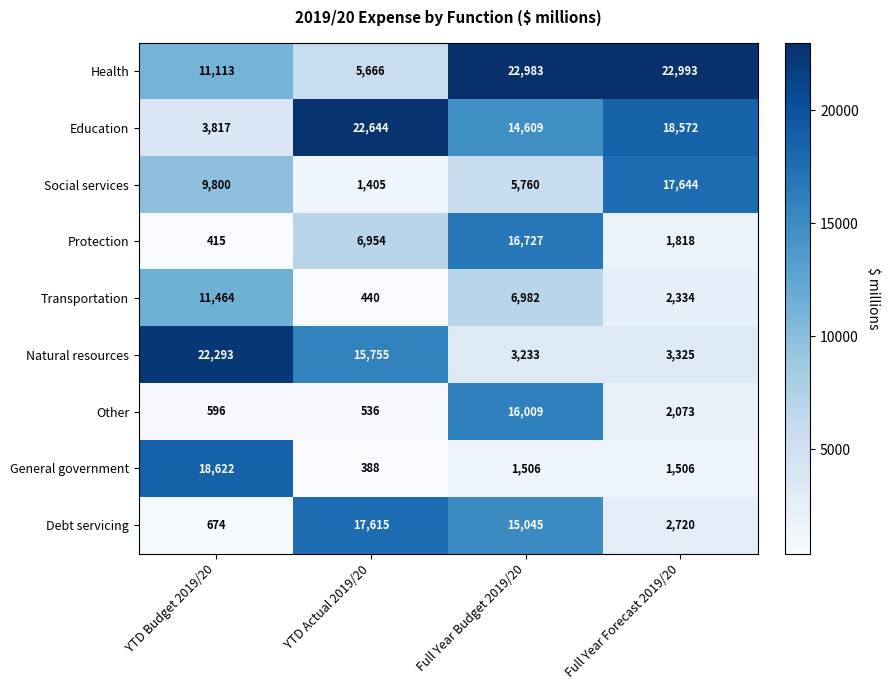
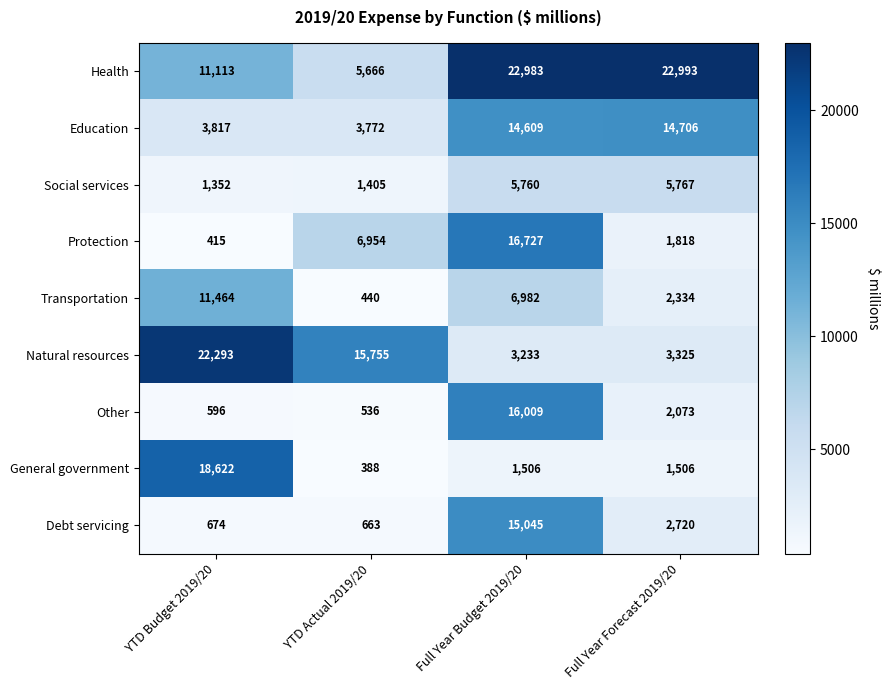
  {
    "Health": {
      "YTD Budget 2019/20": "11,113",
      "YTD Actual 2019/20": "5,666",
      "Full Year Budget 2019/20": "22,983",
      "Full Year Forecast 2019/20": "22,993"
    },
    "Education": {
      "YTD Budget 2019/20": "3,817",
-     "YTD Actual 2019/20": "22,644",
+     "YTD Actual 2019/20": "3,772",
      "Full Year Budget 2019/20": "14,609",
-     "Full Year Forecast 2019/20": "18,572"
+     "Full Year Forecast 2019/20": "14,706"
    },
    "Social services": {
-     "YTD Budget 2019/20": "9,800",
+     "YTD Budget 2019/20": "1,352",
      "YTD Actual 2019/20": "1,405",
      "Full Year Budget 2019/20": "5,760",
-     "Full Year Forecast 2019/20": "17,644"
+     "Full Year Forecast 2019/20": "5,767"
    },
    "Protection": {
      "YTD Budget 2019/20": "415",
      "YTD Actual 2019/20": "6,954",
      "Full Year Budget 2019/20": "16,727",
      "Full Year Forecast 2019/20": "1,818"
    },
    "Transportation": {
      "YTD Budget 2019/20": "11,464",
      "YTD Actual 2019/20": "440",
      "Full Year Budget 2019/20": "6,982",
      "Full Year Forecast 2019/20": "2,334"
    },
    "Natural resources": {
      "YTD Budget 2019/20": "22,293",
      "YTD Actual 2019/20": "15,755",
      "Full Year Budget 2019/20": "3,233",
      "Full Year Forecast 2019/20": "3,325"
    },
    "Other": {
      "YTD Budget 2019/20": "596",
      "YTD Actual 2019/20": "536",
      "Full Year Budget 2019/20": "16,009",
      "Full Year Forecast 2019/20": "2,073"
    },
    "General government": {
      "YTD Budget 2019/20": "18,622",
      "YTD Actual 2019/20": "388",
      "Full Year Budget 2019/20": "1,506",
      "Full Year Forecast 2019/20": "1,506"
    },
    "Debt servicing": {
      "YTD Budget 2019/20": "674",
-     "YTD Actual 2019/20": "17,615",
+     "YTD Actual 2019/20": "663",
      "Full Year Budget 2019/20": "15,045",
      "Full Year Forecast 2019/20": "2,720"
    }
  }
